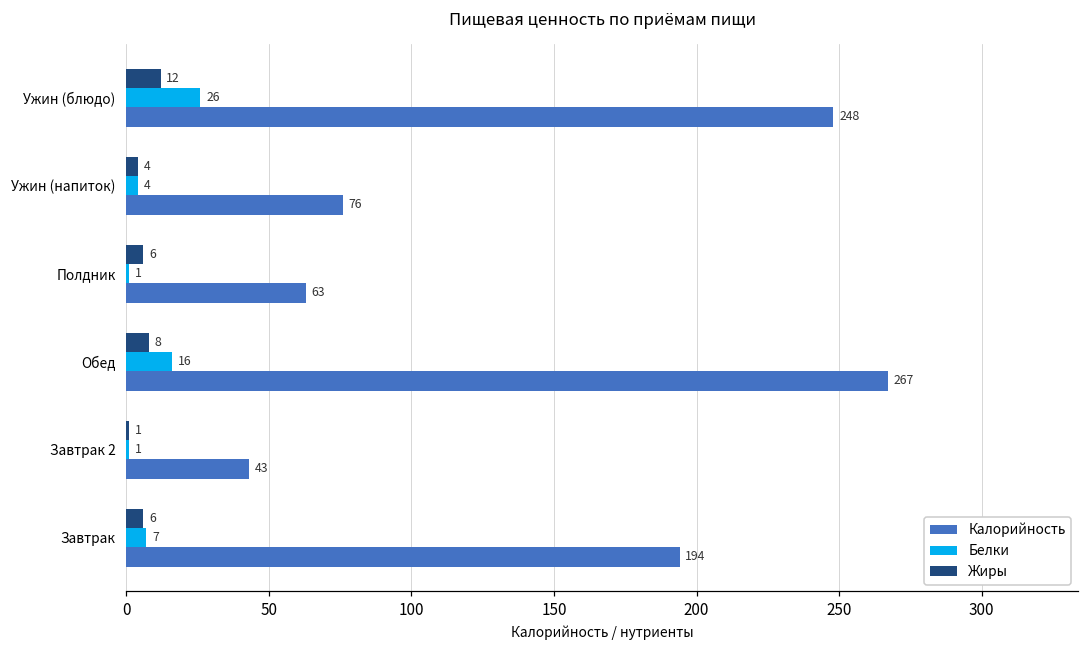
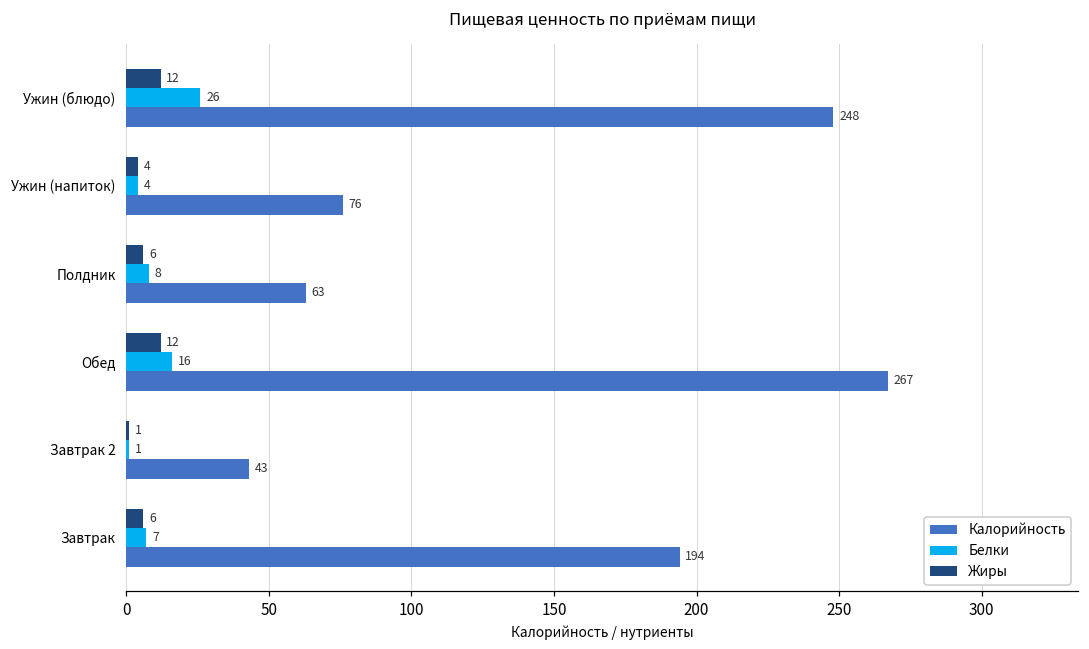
  {
    "Калорийность": {
      "Ужин (блюдо)": 248,
      "Ужин (напиток)": 76,
      "Полдник": 63,
      "Обед": 267,
      "Завтрак 2": 43,
      "Завтрак": 194
    },
    "Белки": {
      "Ужин (блюдо)": 26,
      "Ужин (напиток)": 4,
-     "Полдник": 1,
+     "Полдник": 8,
      "Обед": 16,
      "Завтрак 2": 1,
      "Завтрак": 7
    },
    "Жиры": {
      "Ужин (блюдо)": 12,
      "Ужин (напиток)": 4,
      "Полдник": 6,
-     "Обед": 8,
+     "Обед": 12,
      "Завтрак 2": 1,
      "Завтрак": 6
    }
  }
